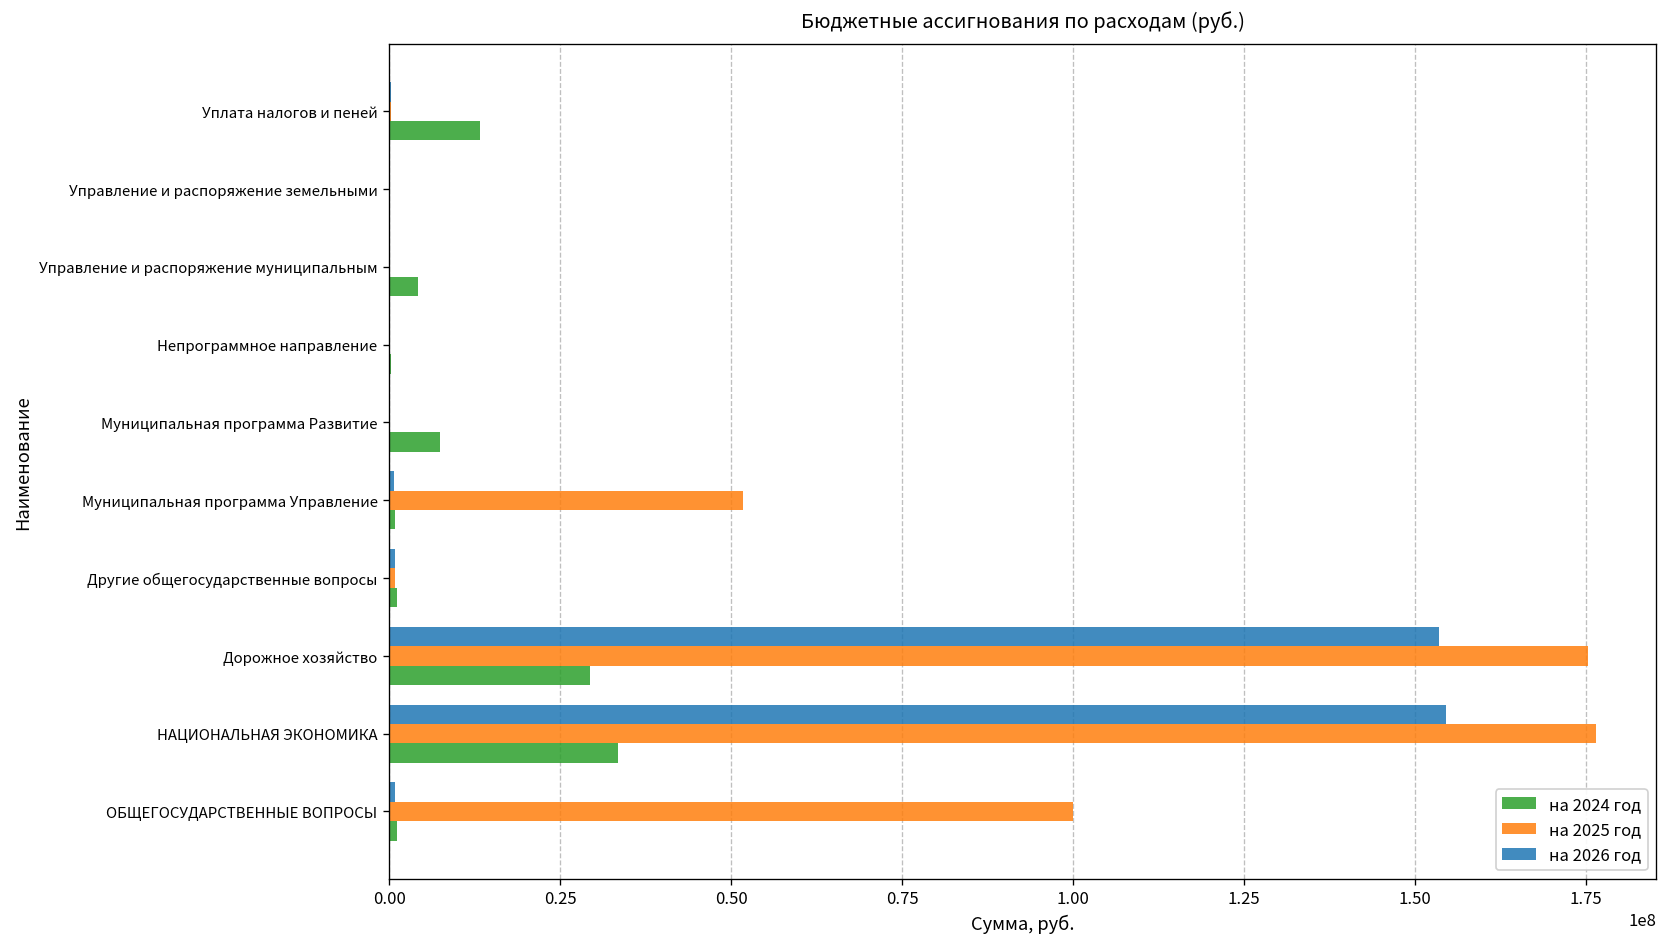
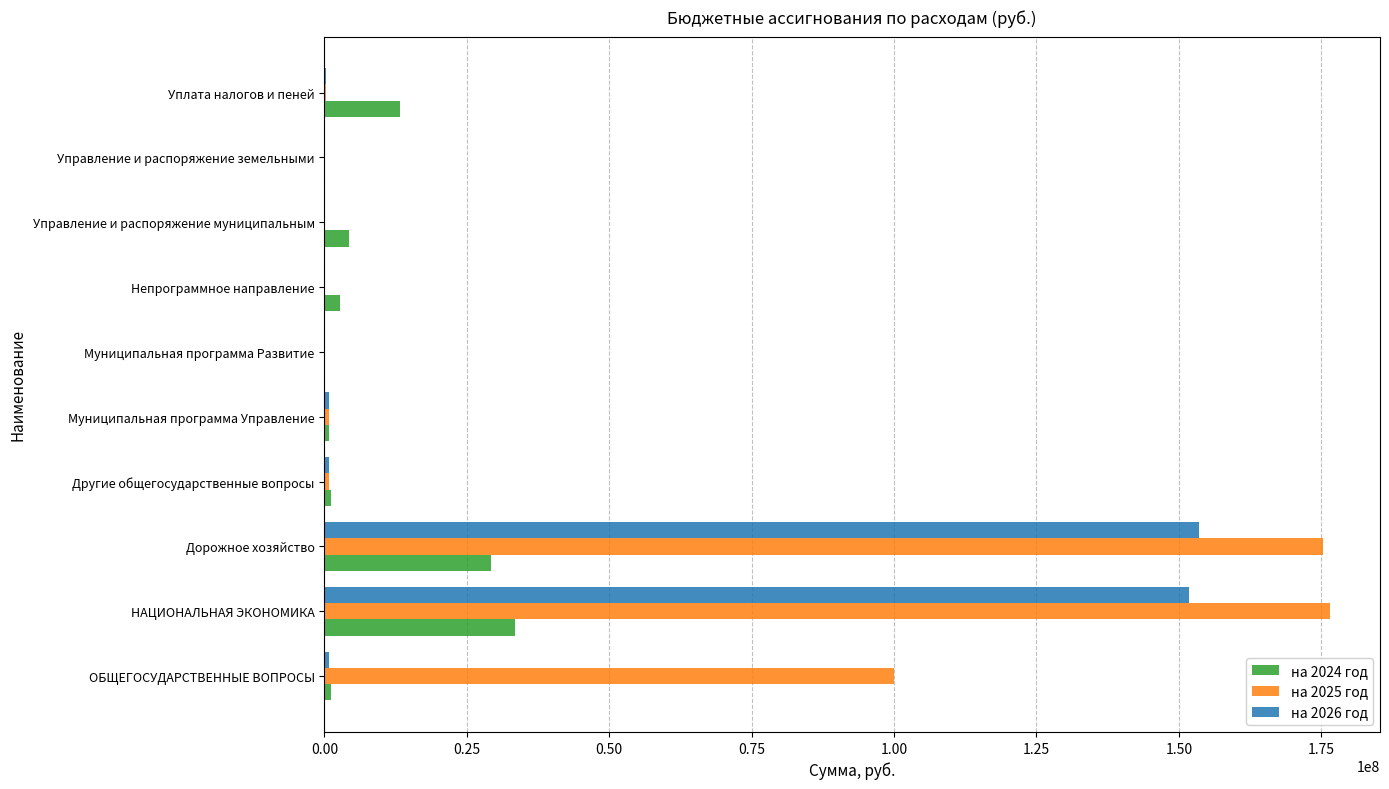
  {
    "на 2024 год": {
      "Уплата налогов и пеней": 13000000,
      "Управление и распоряжение муниципальным": 4000000,
-     "Непрограммное направление": 0,
-     "Муниципальная программа Развитие": 7000000,
+     "Непрограммное направление": 3000000,
+     "Муниципальная программа Развитие": 0,
      "Муниципальная программа Управление": 1000000,
      "Другие общегосударственные вопросы": 1000000,
      "Дорожное хозяйство": 29000000,
      "НАЦИОНАЛЬНАЯ ЭКОНОМИКА": 33000000,
      "ОБЩЕГОСУДАРСТВЕННЫЕ ВОПРОСЫ": 1000000
    },
    "на 2025 год": {
      "Непрограммное направление": 0,
-     "Муниципальная программа Управление": 52000000,
+     "Муниципальная программа Управление": 1000000,
      "Другие общегосударственные вопросы": 1000000,
      "Дорожное хозяйство": 175000000,
      "НАЦИОНАЛЬНАЯ ЭКОНОМИКА": 176000000,
      "ОБЩЕГОСУДАРСТВЕННЫЕ ВОПРОСЫ": 100000000
    },
    "на 2026 год": {
      "Непрограммное направление": 0,
      "Муниципальная программа Управление": 1000000,
      "Другие общегосударственные вопросы": 1000000,
      "Дорожное хозяйство": 154000000,
-     "НАЦИОНАЛЬНАЯ ЭКОНОМИКА": 155000000,
+     "НАЦИОНАЛЬНАЯ ЭКОНОМИКА": 152000000,
      "ОБЩЕГОСУДАРСТВЕННЫЕ ВОПРОСЫ": 1000000
    }
  }
